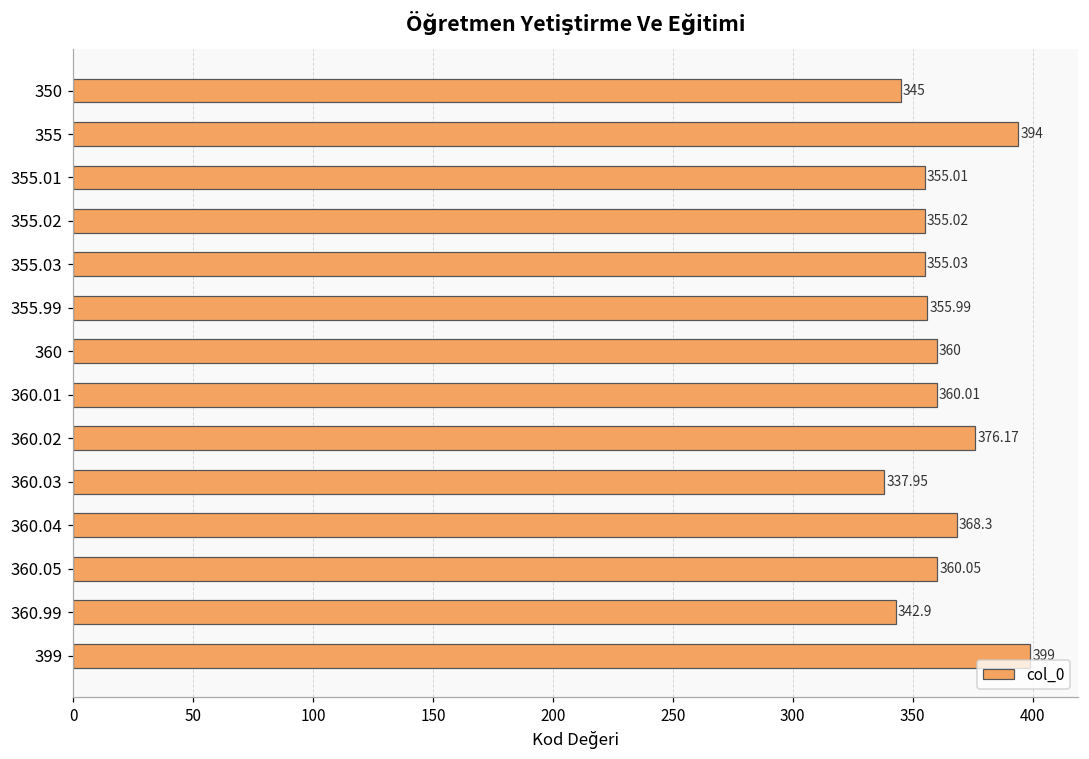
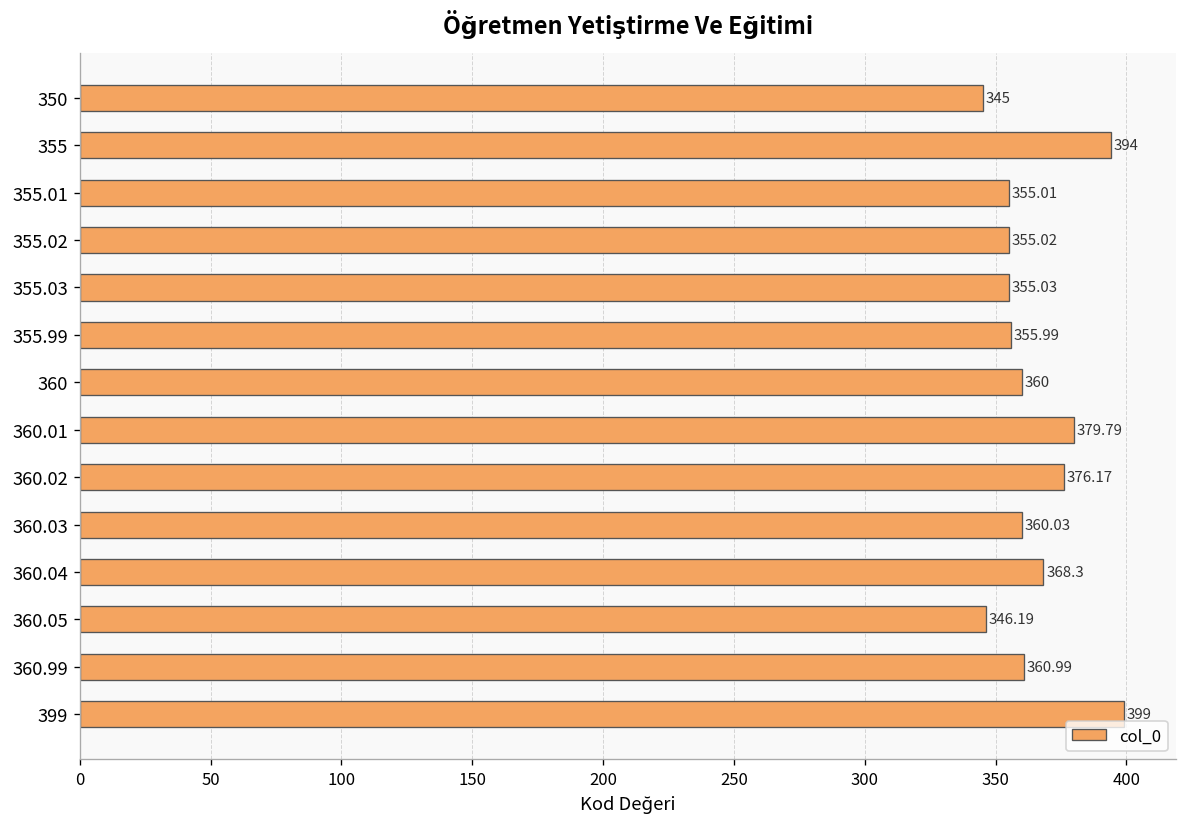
  {
    "350": 345,
    "355": 394,
    "355.01": 355.01,
    "355.02": 355.02,
    "355.03": 355.03,
    "355.99": 355.99,
    "360": 360,
-   "360.01": 360.01,
+   "360.01": 379.79,
    "360.02": 376.17,
-   "360.03": 337.95,
+   "360.03": 360.03,
    "360.04": 368.3,
-   "360.05": 360.05,
-   "360.99": 342.9
+   "360.05": 346.19,
+   "360.99": 360.99
  }
